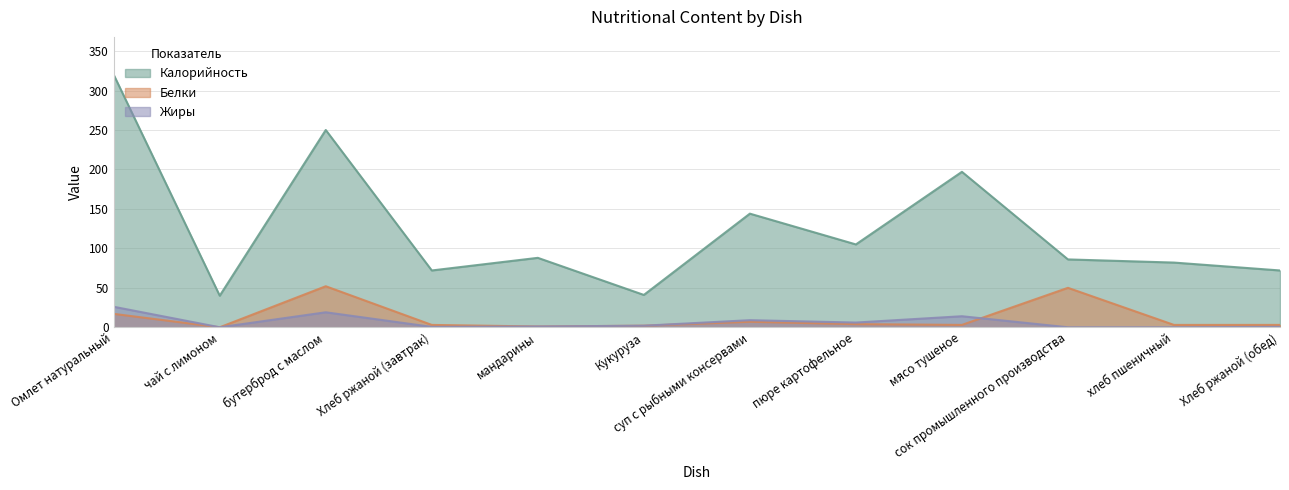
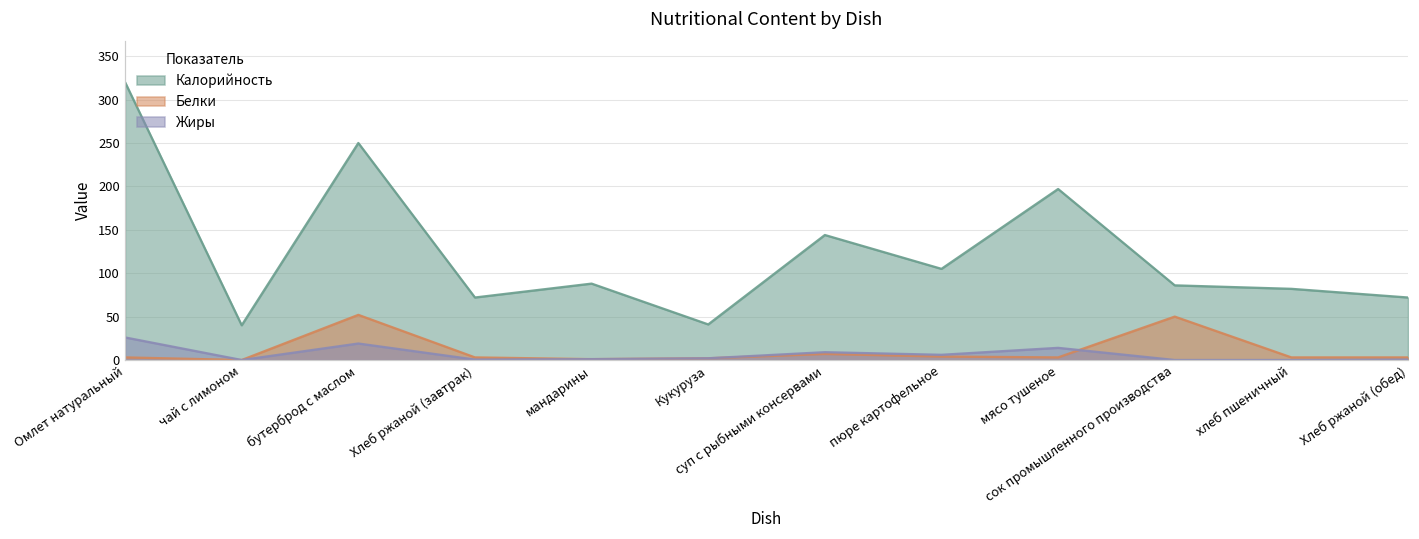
  {
    "Белки": {
-     "Омлет натуральный": 20,
+     "Омлет натуральный": 0,
      "бутерброд с маслом": 50,
      "мясо тушеное": 0,
      "сок промышленного производства": 50
    }
  }
